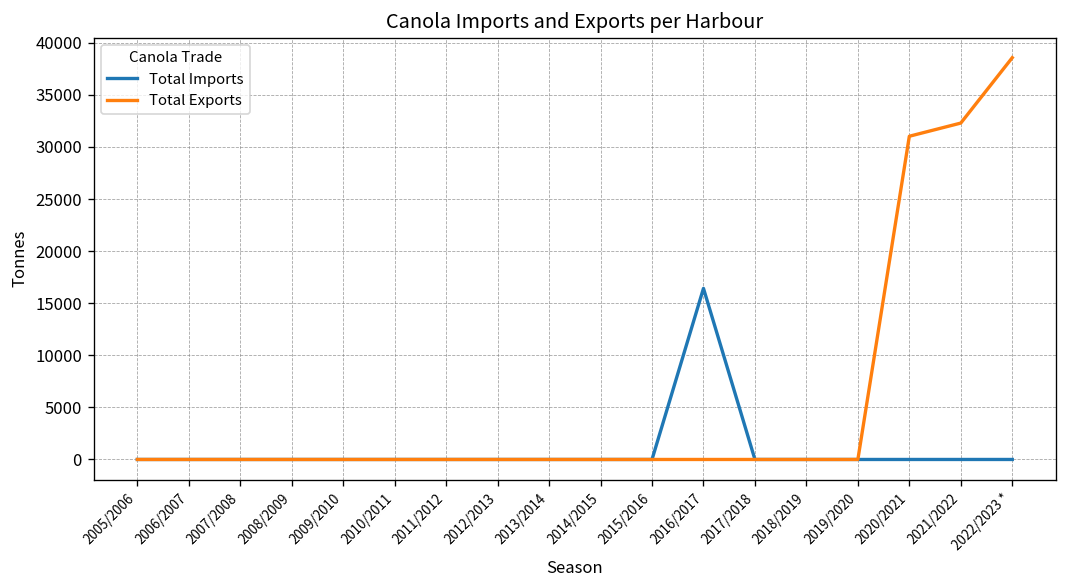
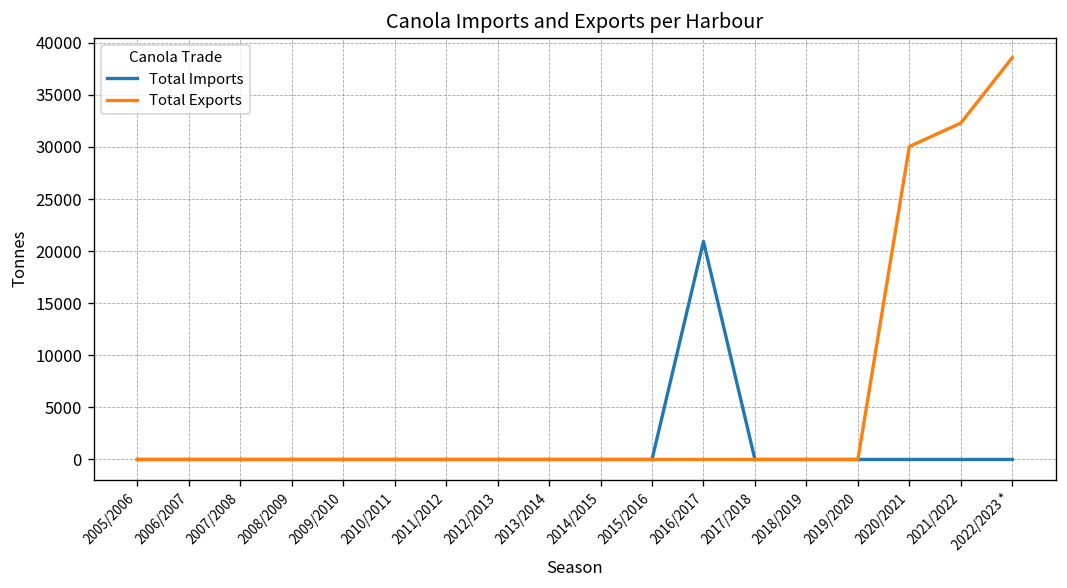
  {
    "Total Imports": {
-     "2016/2017": 16000,
+     "2016/2017": 21000,
      "2020/2021": 0,
      "2021/2022": 0,
      "2022/2023 *": 0
    },
    "Total Exports": {
      "2016/2017": 0,
-     "2020/2021": 31000,
+     "2020/2021": 30000,
      "2021/2022": 32000,
      "2022/2023 *": 39000
    }
  }
